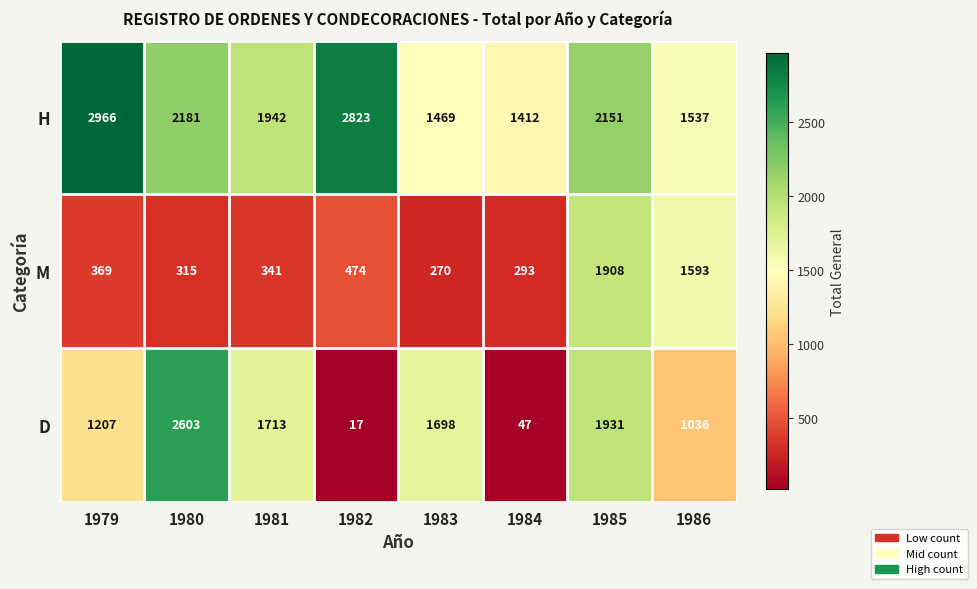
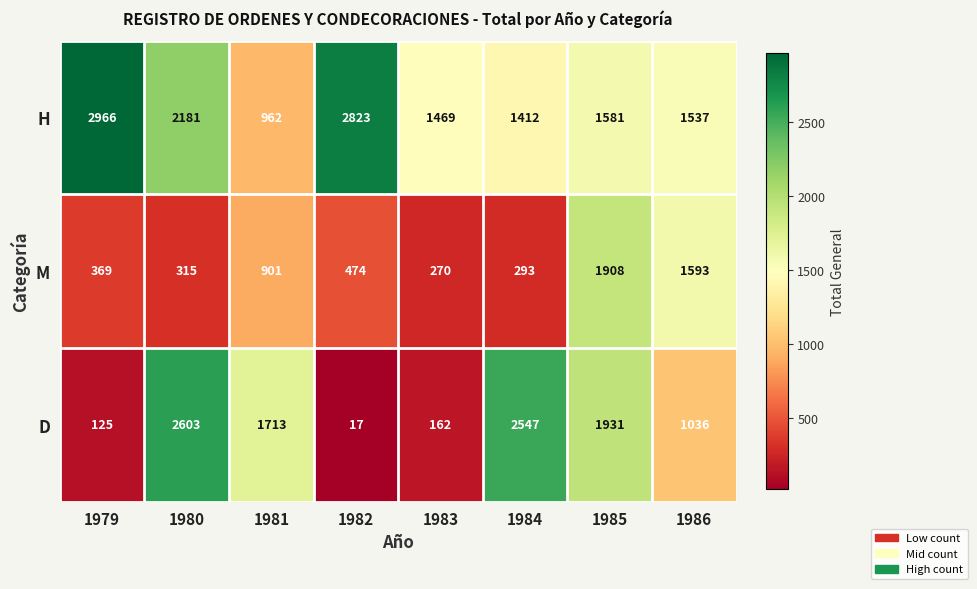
  {
    "H": {
      "1979": 2966,
      "1980": 2181,
-     "1981": 1942,
+     "1981": 962,
      "1982": 2823,
      "1983": 1469,
      "1984": 1412,
-     "1985": 2151,
+     "1985": 1581,
      "1986": 1537
    },
    "M": {
      "1979": 369,
      "1980": 315,
-     "1981": 341,
+     "1981": 901,
      "1982": 474,
      "1983": 270,
      "1984": 293,
      "1985": 1908,
      "1986": 1593
    },
    "D": {
-     "1979": 1207,
+     "1979": 125,
      "1980": 2603,
      "1981": 1713,
      "1982": 17,
-     "1983": 1698,
-     "1984": 47,
+     "1983": 162,
+     "1984": 2547,
      "1985": 1931,
      "1986": 1036
    }
  }
